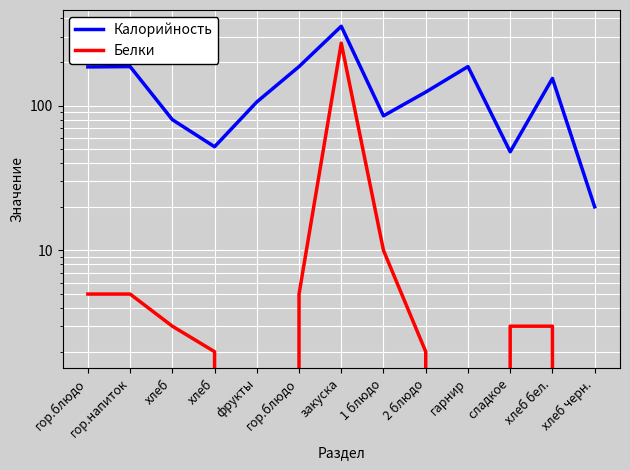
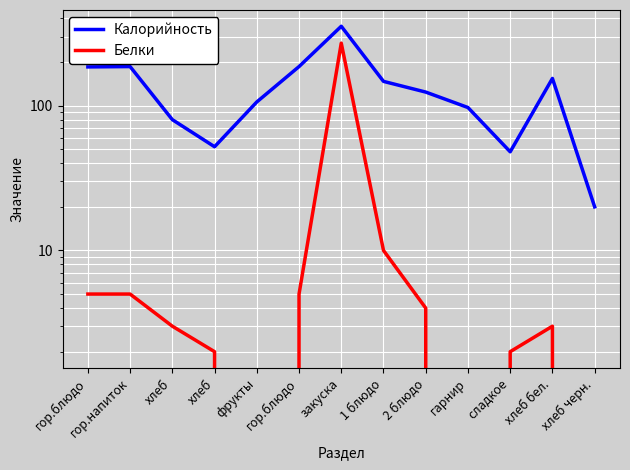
  {
    "Калорийность": {
      "гор.напиток": 190,
      "фрукты": 110,
      "закуска": 350,
-     "1 блюдо": 90,
+     "1 блюдо": 150,
      "2 блюдо": 120,
-     "гарнир": 190,
+     "гарнир": 100,
      "сладкое": 48,
      "хлеб бел.": 150,
      "хлеб черн.": 20
    },
    "Белки": {
      "гор.напиток": 5,
      "закуска": 270,
      "1 блюдо": 10,
-     "2 блюдо": 2,
-     "сладкое": 3,
+     "2 блюдо": 4,
+     "сладкое": 2,
      "хлеб бел.": 3
    }
  }
